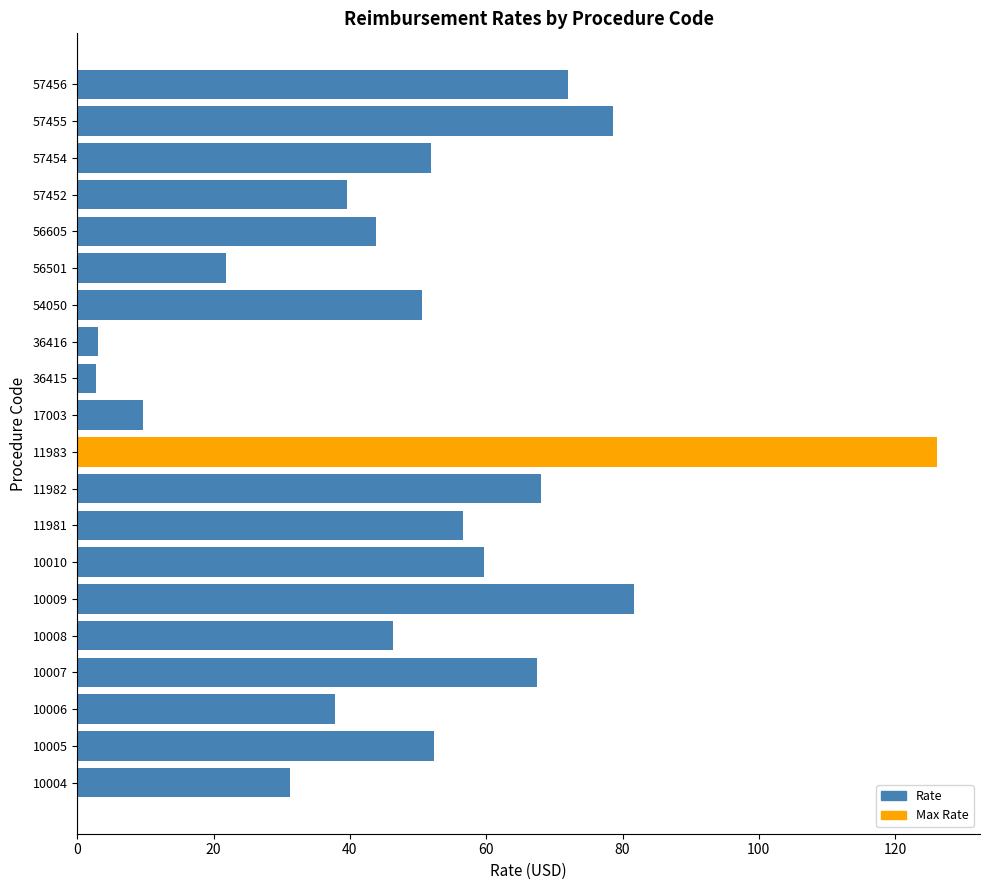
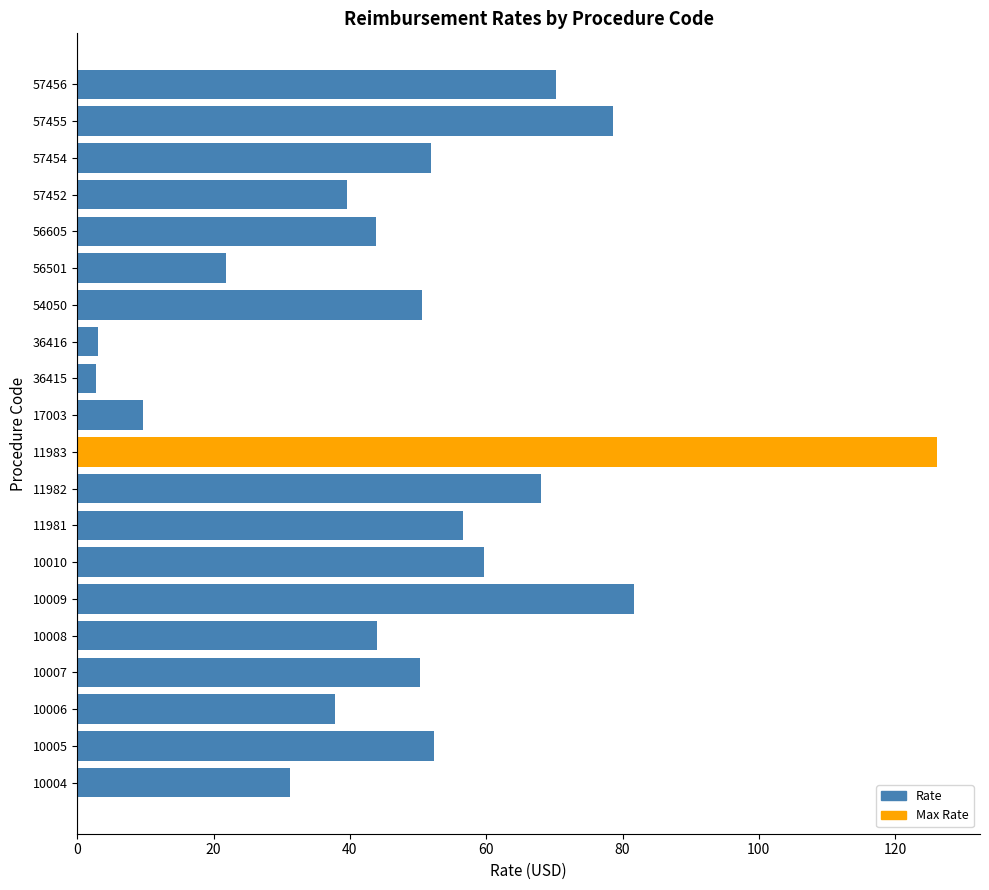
  {
-   "57456": 72,
+   "57456": 70,
    "57455": 79,
    "57454": 52,
    "57452": 40,
    "56605": 44,
    "56501": 22,
    "54050": 51,
    "36416": 3,
    "36415": 3,
    "17003": 10,
    "11983": 126,
    "11982": 68,
    "11981": 57,
    "10010": 60,
    "10009": 82,
-   "10008": 46,
-   "10007": 67,
+   "10008": 44,
+   "10007": 50,
    "10006": 38,
    "10005": 52,
    "10004": 31
  }
